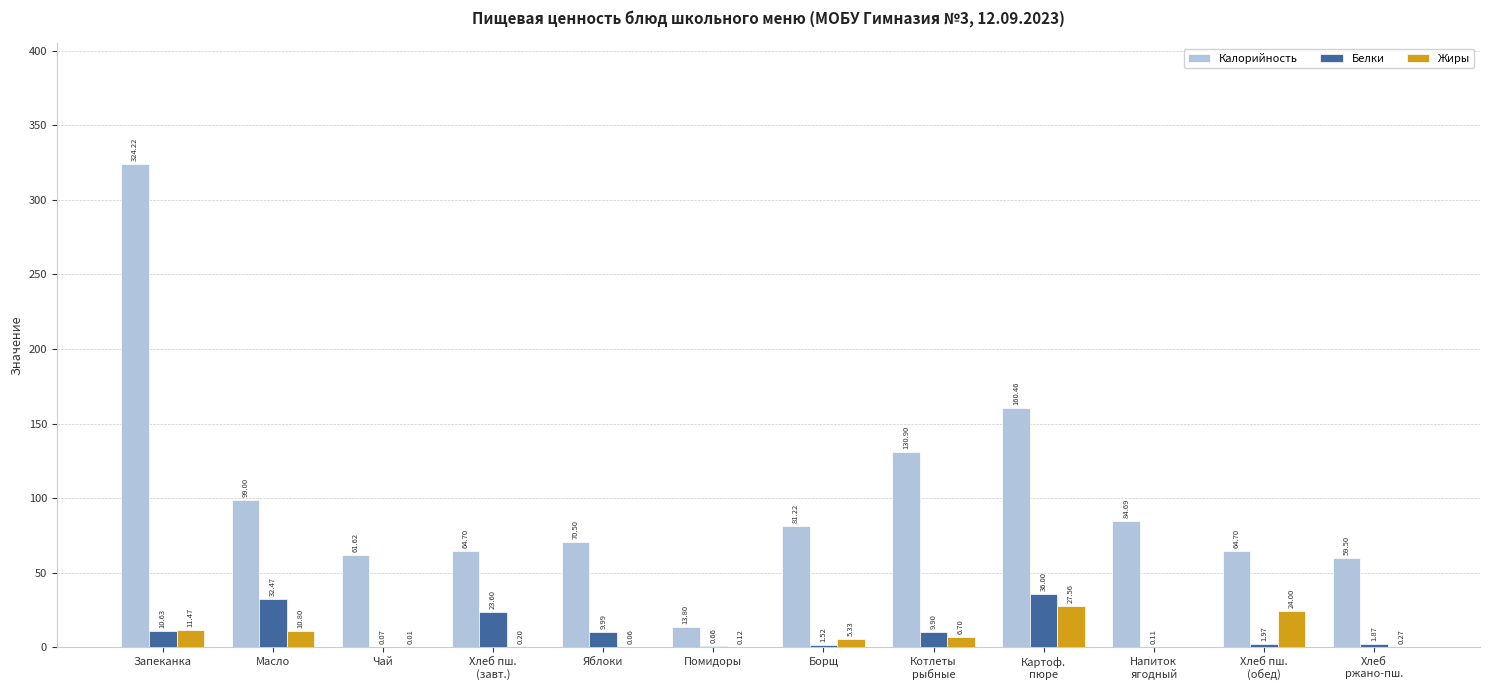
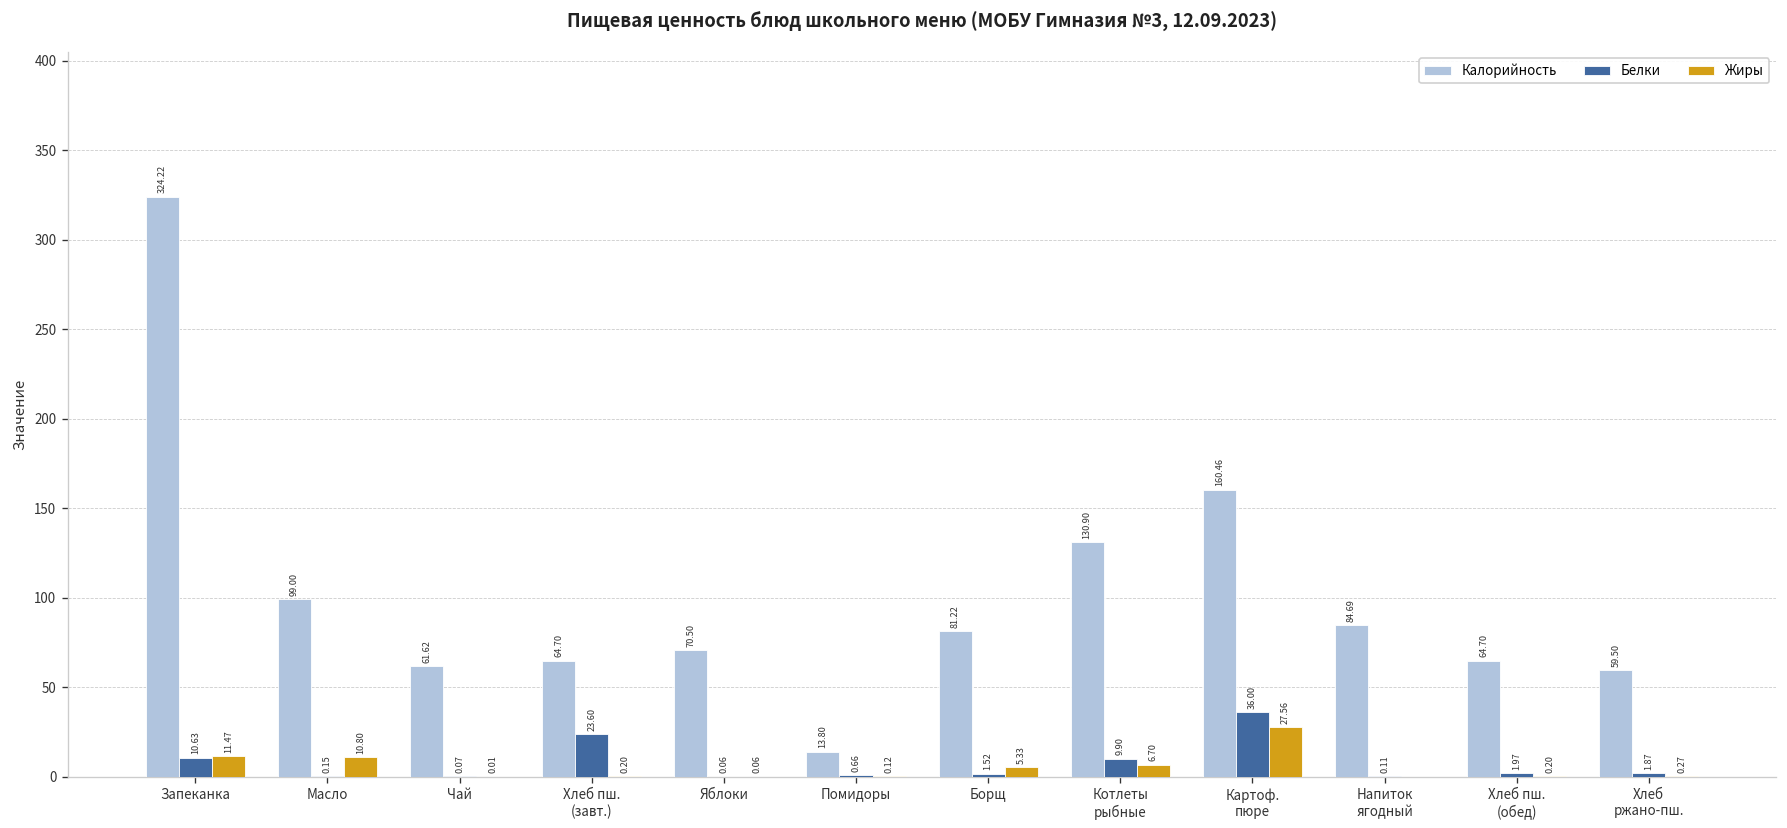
  {
    "Калорийность": {
      "Запеканка": 324.22,
      "Масло": 99.00,
      "Чай": 61.62,
      "Хлеб пш. (завт.)": 64.70,
      "Яблоки": 70.50,
      "Помидоры": 13.80,
      "Борщ": 81.22,
      "Котлеты рыбные": 130.90,
      "Картоф. пюре": 160.46,
      "Напиток ягодный": 84.69,
      "Хлеб пш. (обед)": 64.70,
      "Хлеб ржано-пш.": 59.50
    },
    "Белки": {
      "Запеканка": 10.63,
-     "Масло": 32.47,
+     "Масло": 0.15,
      "Чай": 0.07,
      "Хлеб пш. (завт.)": 23.60,
-     "Яблоки": 9.99,
+     "Яблоки": 0.06,
      "Помидоры": 0.66,
      "Борщ": 1.52,
      "Котлеты рыбные": 9.90,
      "Картоф. пюре": 36.00,
      "Напиток ягодный": 0.11,
      "Хлеб пш. (обед)": 1.97,
      "Хлеб ржано-пш.": 1.87
    },
    "Жиры": {
      "Запеканка": 11.47,
      "Масло": 10.80,
      "Чай": 0.01,
      "Хлеб пш. (завт.)": 0.20,
      "Яблоки": 0.06,
      "Помидоры": 0.12,
      "Борщ": 5.33,
      "Котлеты рыбные": 6.70,
      "Картоф. пюре": 27.56,
-     "Хлеб пш. (обед)": 24.00,
+     "Хлеб пш. (обед)": 0.20,
      "Хлеб ржано-пш.": 0.27
    }
  }
